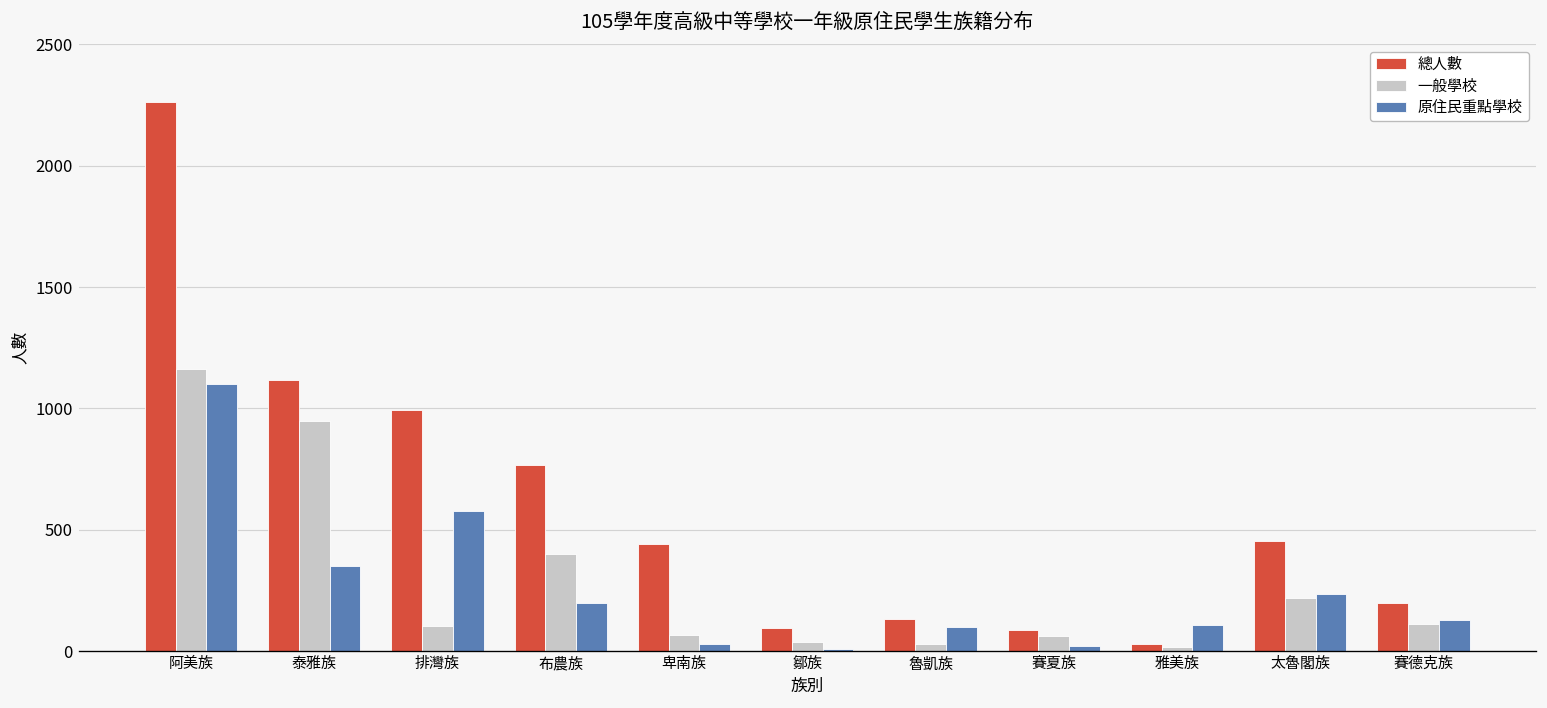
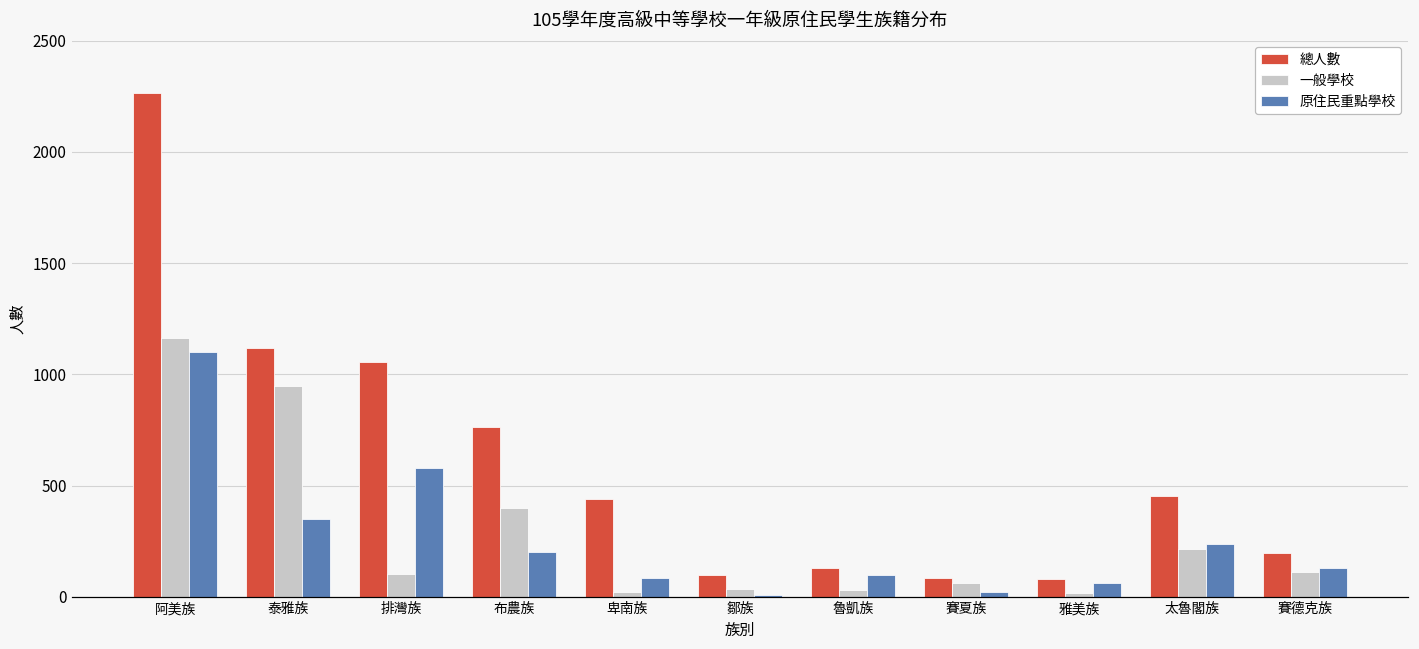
  {
    "總人數": {
      "阿美族": 2260,
      "泰雅族": 1120,
-     "排灣族": 990,
+     "排灣族": 1060,
      "布農族": 770,
      "卑南族": 440,
      "鄒族": 100,
      "魯凱族": 130,
      "賽夏族": 90,
-     "雅美族": 30,
+     "雅美族": 80,
      "太魯閣族": 450,
      "賽德克族": 200
    },
    "一般學校": {
      "阿美族": 1160,
      "泰雅族": 950,
      "排灣族": 100,
      "布農族": 400,
-     "卑南族": 70,
+     "卑南族": 20,
      "鄒族": 40,
      "魯凱族": 30,
      "賽夏族": 60,
      "雅美族": 20,
      "太魯閣族": 220,
      "賽德克族": 110
    },
    "原住民重點學校": {
      "阿美族": 1100,
      "泰雅族": 350,
      "排灣族": 580,
      "布農族": 200,
-     "卑南族": 30,
+     "卑南族": 90,
      "魯凱族": 100,
      "賽夏族": 20,
-     "雅美族": 110,
+     "雅美族": 60,
      "太魯閣族": 240,
      "賽德克族": 130
    }
  }
